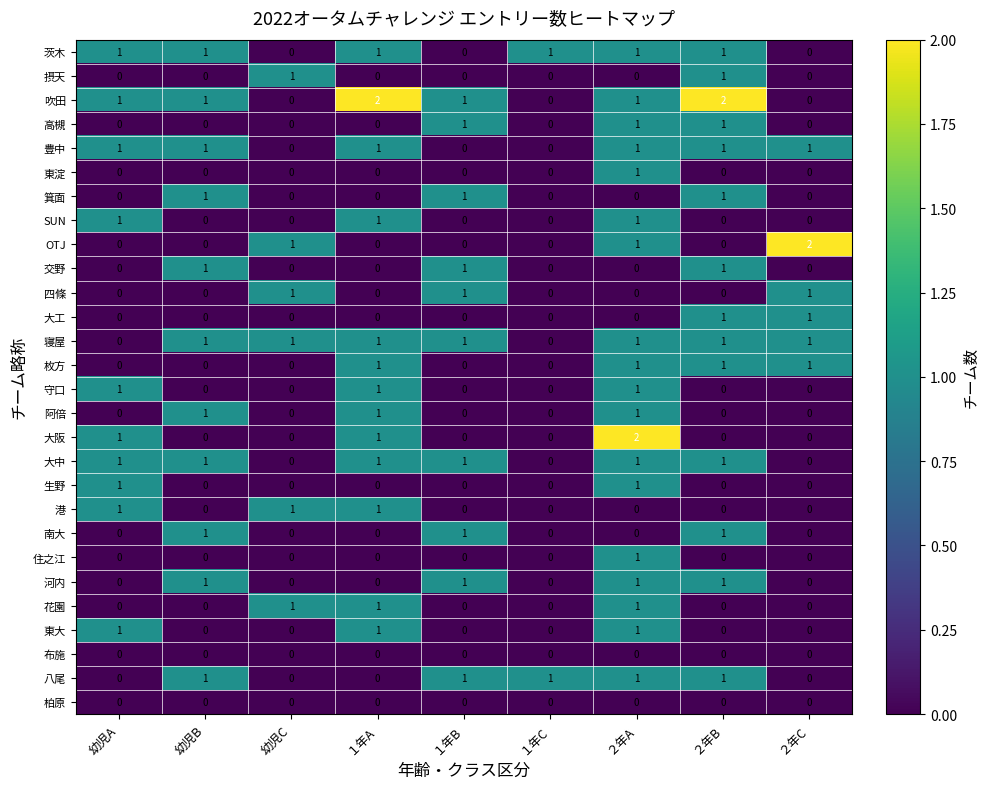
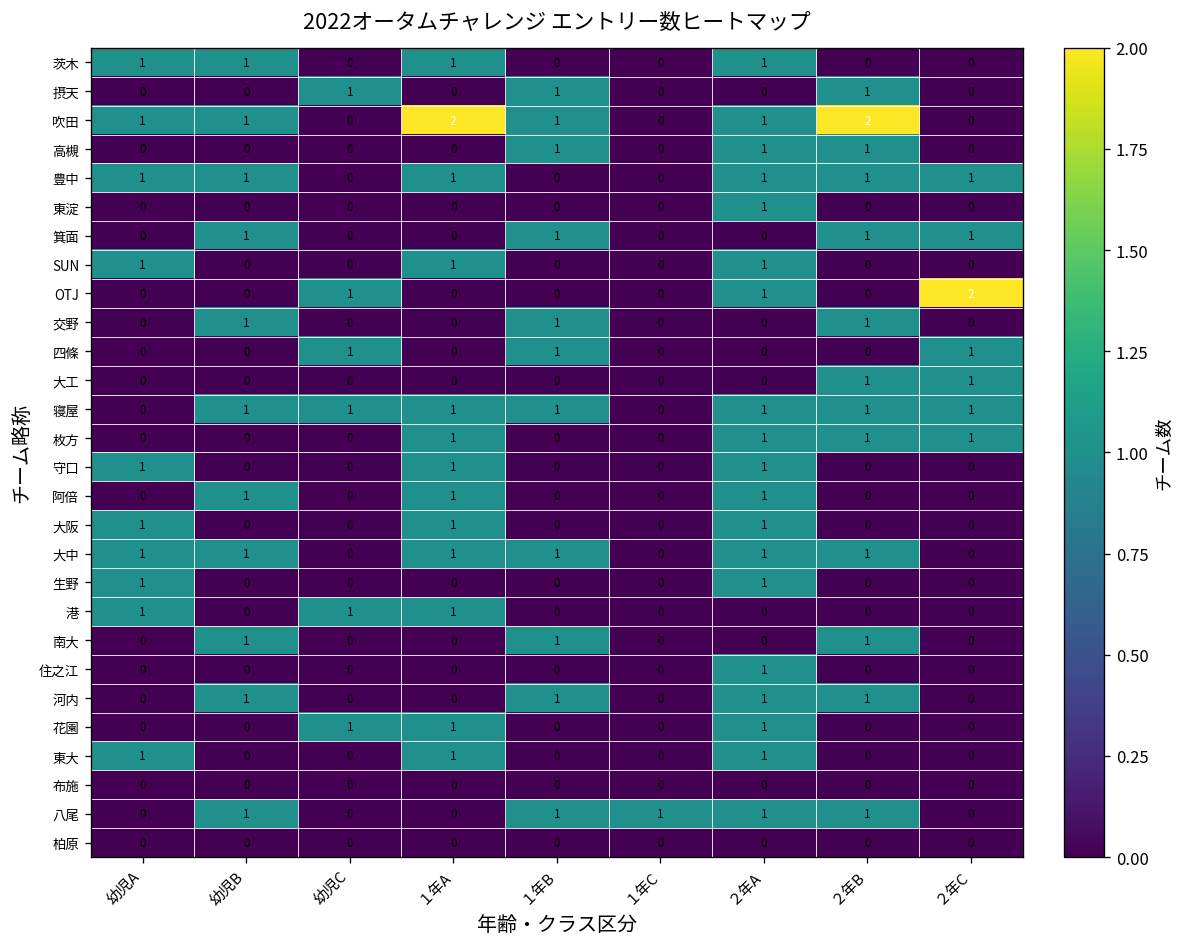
  {
    "茨木": {
      "幼児A": 1,
      "幼児B": 1,
      "幼児C": 0,
      "１年A": 1,
      "１年B": 0,
-     "１年C": 1,
+     "１年C": 0,
      "２年A": 1,
-     "２年B": 1,
+     "２年B": 0,
      "２年C": 0
    },
    "摂天": {
      "幼児A": 0,
      "幼児B": 0,
      "幼児C": 1,
      "１年A": 0,
-     "１年B": 0,
+     "１年B": 1,
      "１年C": 0,
      "２年A": 0,
      "２年B": 1,
      "２年C": 0
    },
    "箕面": {
      "幼児A": 0,
      "幼児B": 1,
      "幼児C": 0,
      "１年A": 0,
      "１年B": 1,
      "１年C": 0,
      "２年A": 0,
      "２年B": 1,
-     "２年C": 0
+     "２年C": 1
    },
    "大阪": {
      "幼児A": 1,
      "幼児B": 0,
      "幼児C": 0,
      "１年A": 1,
      "１年B": 0,
      "１年C": 0,
-     "２年A": 2,
+     "２年A": 1,
      "２年B": 0,
      "２年C": 0
    }
  }
